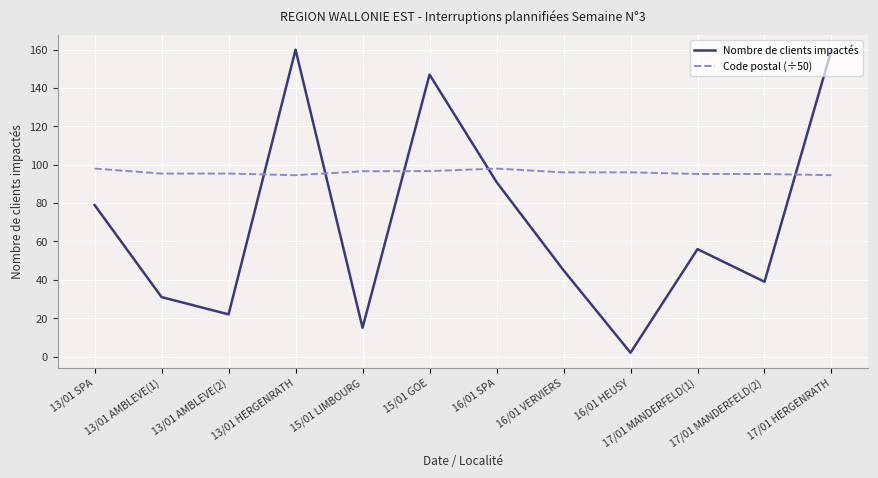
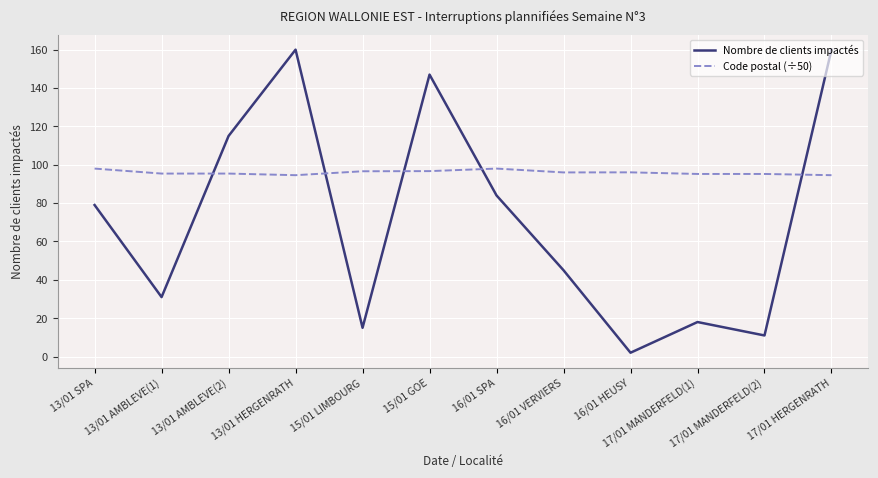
  {
    "Nombre de clients impactés": {
      "13/01 SPA": 79,
      "13/01 AMBLEVE(1)": 31,
-     "13/01 AMBLEVE(2)": 22,
+     "13/01 AMBLEVE(2)": 115,
      "13/01 HERGENRATH": 160,
      "15/01 LIMBOURG": 15,
      "15/01 GOE": 147,
-     "16/01 SPA": 91,
+     "16/01 SPA": 84,
      "16/01 VERVIERS": 45,
      "16/01 HEUSY": 2,
-     "17/01 MANDERFELD(1)": 56,
-     "17/01 MANDERFELD(2)": 39
+     "17/01 MANDERFELD(1)": 18,
+     "17/01 MANDERFELD(2)": 11
    },
    "Code postal (÷50)": {
      "13/01 SPA": 98,
      "13/01 AMBLEVE(1)": 95,
      "13/01 AMBLEVE(2)": 95,
      "13/01 HERGENRATH": 95,
      "15/01 LIMBOURG": 97,
      "15/01 GOE": 97,
      "16/01 SPA": 98,
      "16/01 VERVIERS": 96,
      "16/01 HEUSY": 96,
      "17/01 MANDERFELD(1)": 95,
      "17/01 MANDERFELD(2)": 95,
      "17/01 HERGENRATH": 95
    }
  }
